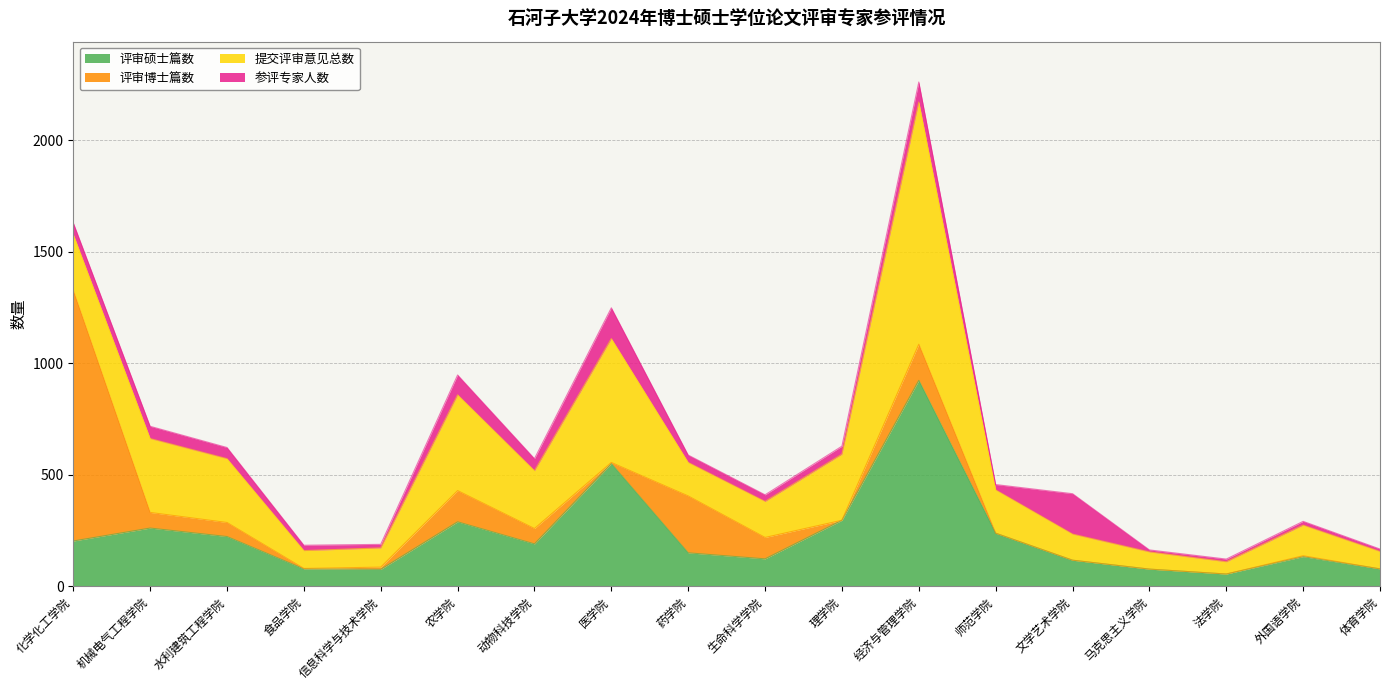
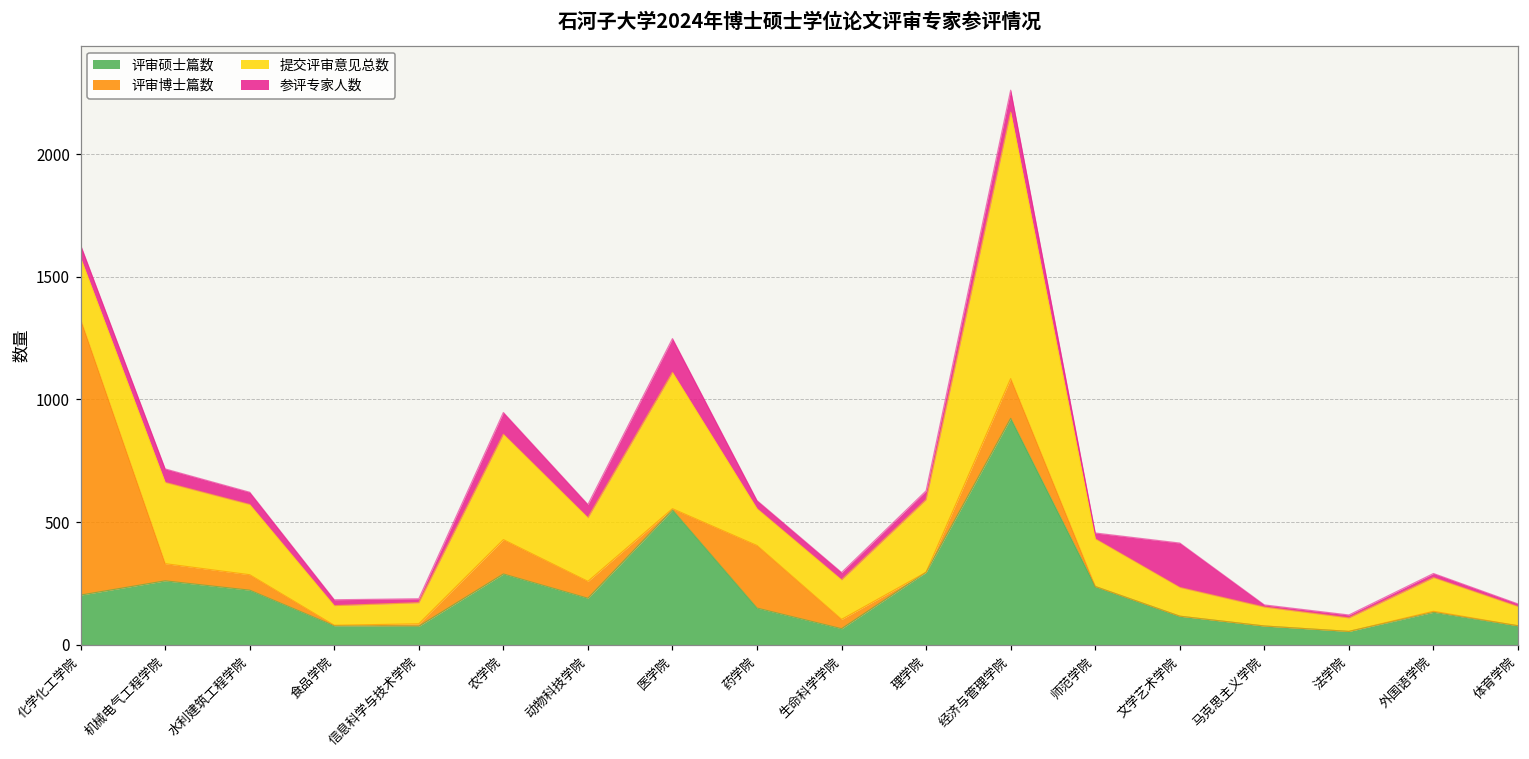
  {
    "评审硕士篇数": {
      "化学化工学院": 200,
      "机械电气工程学院": 260,
      "水利建筑工程学院": 220,
      "农学院": 290,
      "动物科技学院": 190,
      "药学院": 150,
-     "生命科学学院": 120,
+     "生命科学学院": 70,
      "经济与管理学院": 920
    },
    "评审博士篇数": {
      "化学化工学院": 1120,
      "机械电气工程学院": 70,
      "水利建筑工程学院": 60,
      "农学院": 140,
      "动物科技学院": 70,
      "药学院": 260,
-     "生命科学学院": 100,
+     "生命科学学院": 40,
      "经济与管理学院": 160
    },
    "提交评审意见总数": {
      "化学化工学院": 250,
      "机械电气工程学院": 330,
      "水利建筑工程学院": 290,
      "食品学院": 80,
      "信息科学与技术学院": 90,
      "农学院": 430,
      "动物科技学院": 260,
      "医学院": 560,
      "药学院": 150,
      "生命科学学院": 160,
      "理学院": 300,
      "经济与管理学院": 1090,
      "师范学院": 190,
      "文学艺术学院": 120,
      "法学院": 60,
      "外国语学院": 140
    },
    "参评专家人数": {
      "化学化工学院": 50,
      "机械电气工程学院": 60,
      "水利建筑工程学院": 50,
      "食品学院": 20,
      "信息科学与技术学院": 20,
      "农学院": 90,
      "动物科技学院": 50,
      "医学院": 140,
      "药学院": 30,
      "生命科学学院": 30,
      "理学院": 40,
      "经济与管理学院": 90,
      "师范学院": 20,
      "文学艺术学院": 180,
      "法学院": 10,
      "外国语学院": 20
    }
  }
